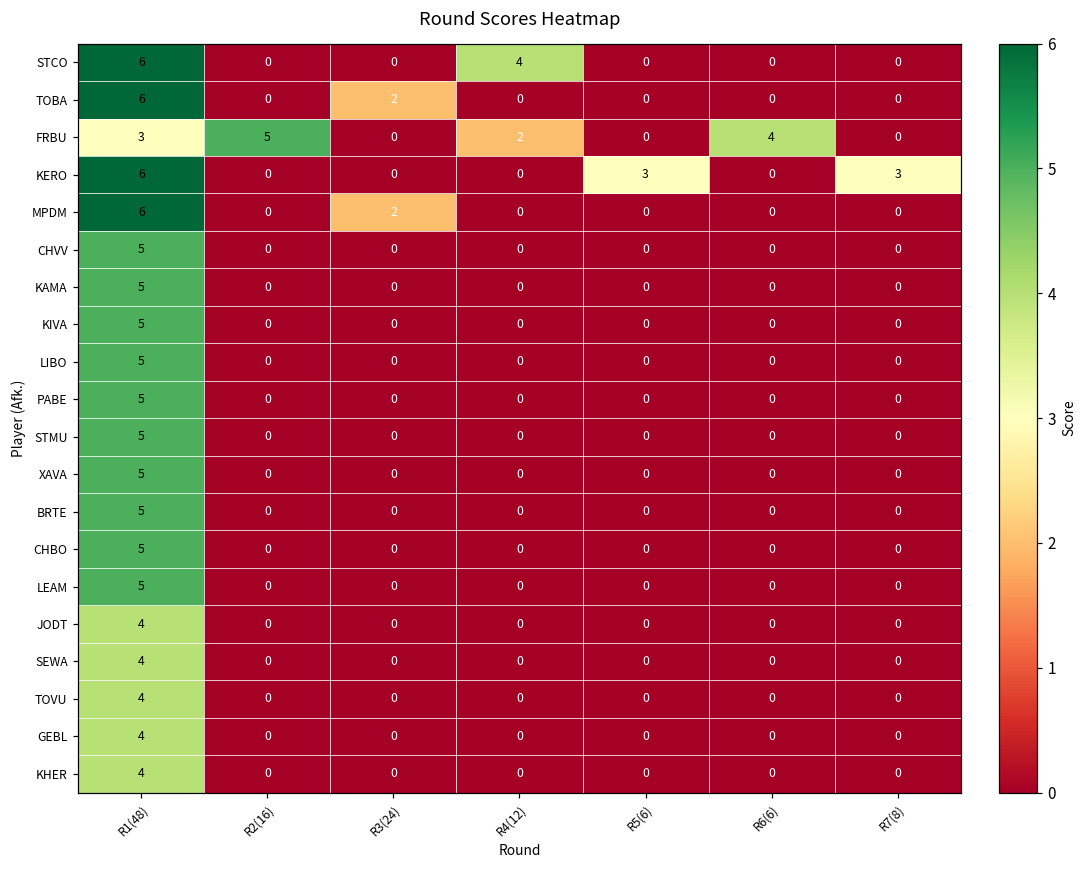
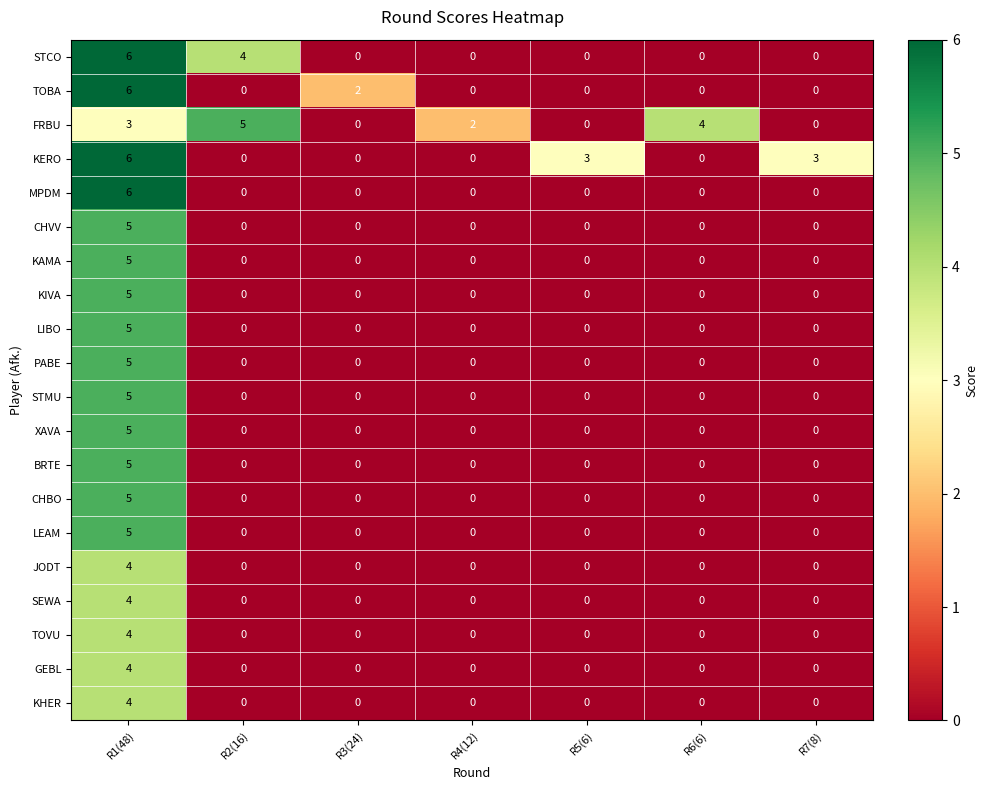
  {
    "STCO": {
      "R1(48)": 6,
-     "R2(16)": 0,
+     "R2(16)": 4,
      "R3(24)": 0,
-     "R4(12)": 4,
+     "R4(12)": 0,
      "R5(6)": 0,
      "R6(6)": 0,
      "R7(8)": 0
    },
    "TOBA": {
      "R1(48)": 6,
      "R2(16)": 0,
      "R3(24)": 2,
      "R4(12)": 0,
      "R5(6)": 0,
      "R6(6)": 0,
      "R7(8)": 0
    },
    "FRBU": {
      "R1(48)": 3,
      "R2(16)": 5,
      "R3(24)": 0,
      "R4(12)": 2,
      "R5(6)": 0,
      "R6(6)": 4,
      "R7(8)": 0
    },
    "KERO": {
      "R1(48)": 6,
      "R2(16)": 0,
      "R3(24)": 0,
      "R4(12)": 0,
      "R5(6)": 3,
      "R6(6)": 0,
      "R7(8)": 3
    },
    "MPDM": {
      "R1(48)": 6,
      "R2(16)": 0,
-     "R3(24)": 2,
+     "R3(24)": 0,
      "R4(12)": 0,
      "R5(6)": 0,
      "R6(6)": 0,
      "R7(8)": 0
    },
    "CHVV": {
      "R1(48)": 5,
      "R2(16)": 0,
      "R3(24)": 0,
      "R4(12)": 0,
      "R5(6)": 0,
      "R6(6)": 0,
      "R7(8)": 0
    },
    "KAMA": {
      "R1(48)": 5,
      "R2(16)": 0,
      "R3(24)": 0,
      "R4(12)": 0,
      "R5(6)": 0,
      "R6(6)": 0,
      "R7(8)": 0
    },
    "KIVA": {
      "R1(48)": 5,
      "R2(16)": 0,
      "R3(24)": 0,
      "R4(12)": 0,
      "R5(6)": 0,
      "R6(6)": 0,
      "R7(8)": 0
    },
    "LIBO": {
      "R1(48)": 5,
      "R2(16)": 0,
      "R3(24)": 0,
      "R4(12)": 0,
      "R5(6)": 0,
      "R6(6)": 0,
      "R7(8)": 0
    },
    "PABE": {
      "R1(48)": 5,
      "R2(16)": 0,
      "R3(24)": 0,
      "R4(12)": 0,
      "R5(6)": 0,
      "R6(6)": 0,
      "R7(8)": 0
    },
    "STMU": {
      "R1(48)": 5,
      "R2(16)": 0,
      "R3(24)": 0,
      "R4(12)": 0,
      "R5(6)": 0,
      "R6(6)": 0,
      "R7(8)": 0
    },
    "XAVA": {
      "R1(48)": 5,
      "R2(16)": 0,
      "R3(24)": 0,
      "R4(12)": 0,
      "R5(6)": 0,
      "R6(6)": 0,
      "R7(8)": 0
    },
    "BRTE": {
      "R1(48)": 5,
      "R2(16)": 0,
      "R3(24)": 0,
      "R4(12)": 0,
      "R5(6)": 0,
      "R6(6)": 0,
      "R7(8)": 0
    },
    "CHBO": {
      "R1(48)": 5,
      "R2(16)": 0,
      "R3(24)": 0,
      "R4(12)": 0,
      "R5(6)": 0,
      "R6(6)": 0,
      "R7(8)": 0
    },
    "LEAM": {
      "R1(48)": 5,
      "R2(16)": 0,
      "R3(24)": 0,
      "R4(12)": 0,
      "R5(6)": 0,
      "R6(6)": 0,
      "R7(8)": 0
    },
    "JODT": {
      "R1(48)": 4,
      "R2(16)": 0,
      "R3(24)": 0,
      "R4(12)": 0,
      "R5(6)": 0,
      "R6(6)": 0,
      "R7(8)": 0
    },
    "SEWA": {
      "R1(48)": 4,
      "R2(16)": 0,
      "R3(24)": 0,
      "R4(12)": 0,
      "R5(6)": 0,
      "R6(6)": 0,
      "R7(8)": 0
    },
    "TOVU": {
      "R1(48)": 4,
      "R2(16)": 0,
      "R3(24)": 0,
      "R4(12)": 0,
      "R5(6)": 0,
      "R6(6)": 0,
      "R7(8)": 0
    },
    "GEBL": {
      "R1(48)": 4,
      "R2(16)": 0,
      "R3(24)": 0,
      "R4(12)": 0,
      "R5(6)": 0,
      "R6(6)": 0,
      "R7(8)": 0
    },
    "KHER": {
      "R1(48)": 4,
      "R2(16)": 0,
      "R3(24)": 0,
      "R4(12)": 0,
      "R5(6)": 0,
      "R6(6)": 0,
      "R7(8)": 0
    }
  }
